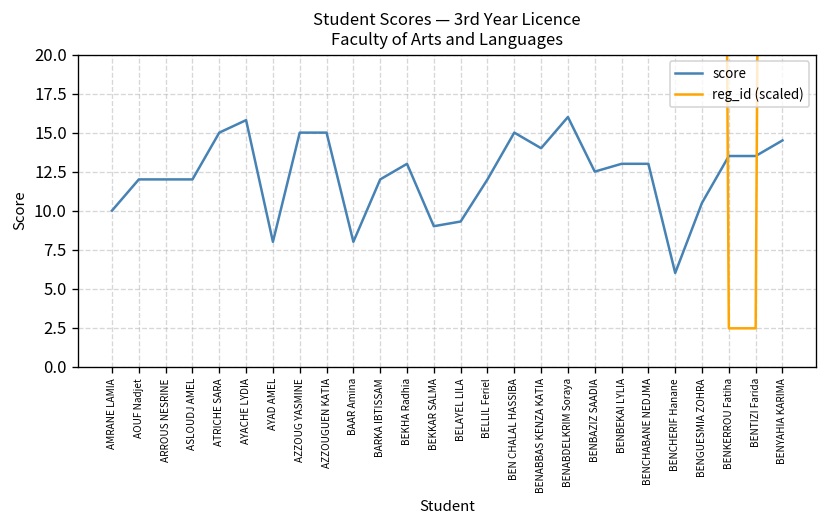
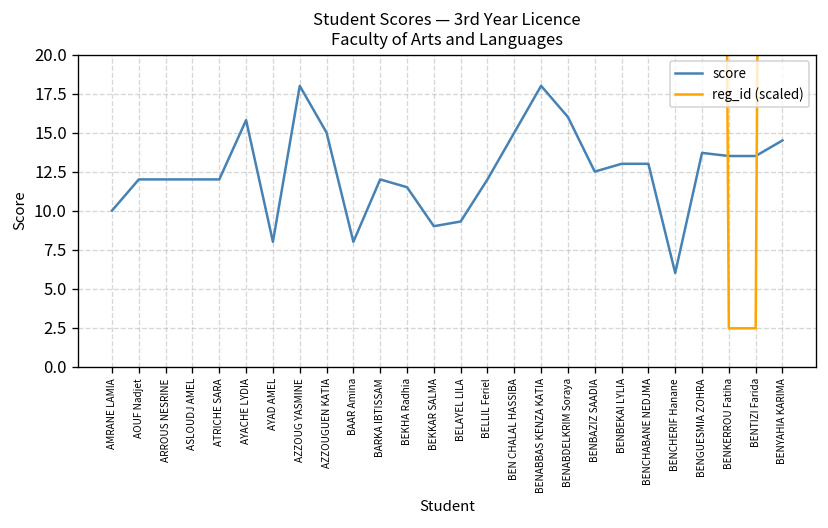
  {
    "score": {
      "AMRANE LAMIA": 10.0,
      "AOUF Nadjet": 12.0,
      "ARROUS NESRINE": 12.0,
      "ASLOUDJ AMEL": 12.0,
-     "ATRICHE SARA": 15,
+     "ATRICHE SARA": 12,
      "AYACHE LYDIA": 15.8,
      "AYAD AMEL": 8.0,
-     "AZZOUG YASMINE": 15,
+     "AZZOUG YASMINE": 18,
      "AZZOUGUEN KATIA": 15.0,
      "BAAR Amina": 8.0,
      "BARKA IBTISSAM": 12.0,
-     "BEKHA Radhia": 13.0,
+     "BEKHA Radhia": 11.5,
      "BEKKAR SALMA": 9.0,
      "BELAYEL LILA": 9.3,
      "BELLIL Feriel": 12.0,
      "BEN CHALAL HASSIBA": 15.0,
-     "BENABBAS KENZA KATIA": 14,
+     "BENABBAS KENZA KATIA": 18,
      "BENABDELKRIM Soraya": 16.0,
      "BENBAZIZ SAADIA": 12.5,
      "BENBEKAI LYLIA": 13.0,
      "BENCHABANE NEDJMA": 13.0,
      "BENCHERIF Hanane": 6.0,
-     "BENGUESMIA ZOHRA": 10.5,
+     "BENGUESMIA ZOHRA": 13.7,
      "BENKERROU Fatiha": 13.5,
      "BENTIZI Farida": 13.5,
      "BENYAHIA KARIMA": 14.5
    },
    "reg_id (scaled)": {
      "BENKERROU Fatiha": 2.5,
      "BENTIZI Farida": 2.5
    }
  }
